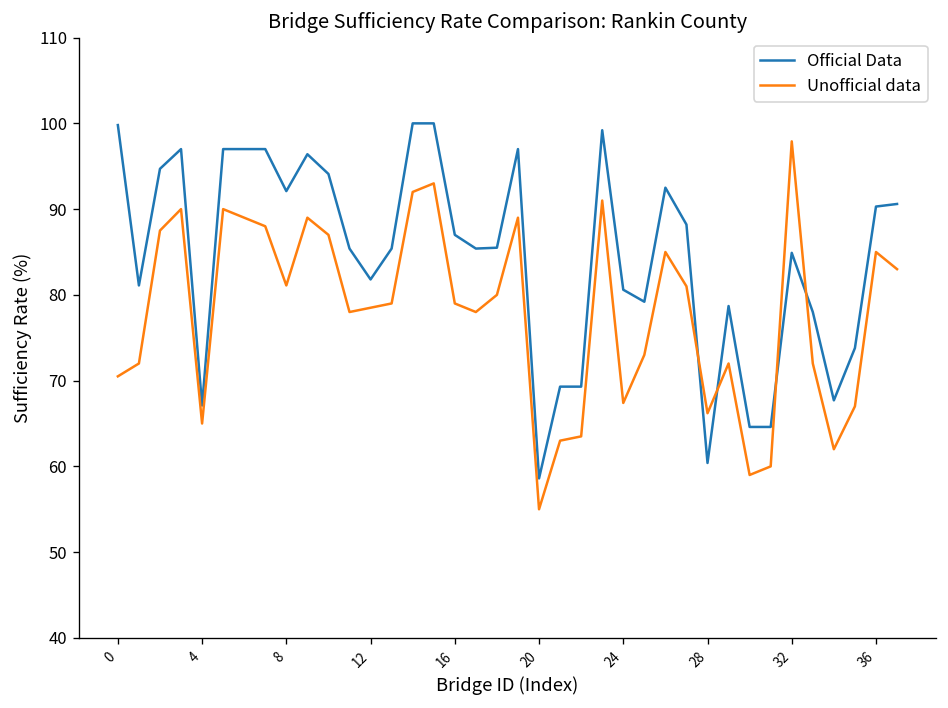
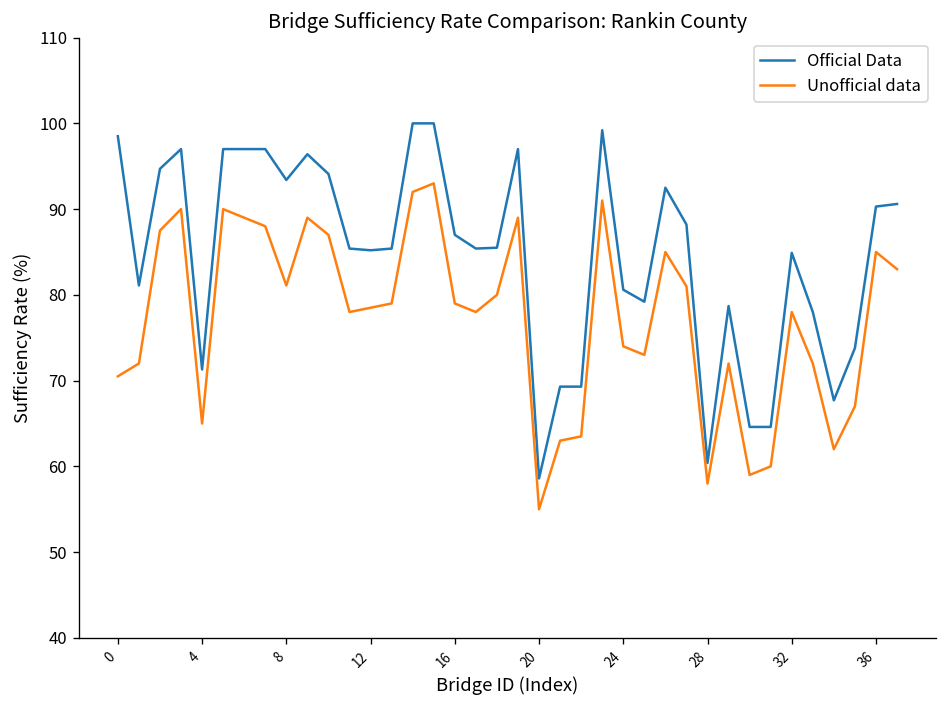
  {
    "Official Data": {
-     "0": 100,
-     "4": 67,
-     "8": 92,
-     "12": 82,
+     "0": 99,
+     "4": 71,
+     "8": 93,
+     "12": 85,
      "16": 87,
      "20": 59,
      "24": 81,
      "28": 60,
      "32": 85,
      "36": 90
    },
    "Unofficial data": {
      "0": 71,
      "4": 65,
      "8": 81,
      "12": 79,
      "16": 79,
      "20": 55,
-     "24": 67,
-     "28": 66,
-     "32": 98,
+     "24": 74,
+     "28": 58,
+     "32": 78,
      "36": 85
    }
  }
